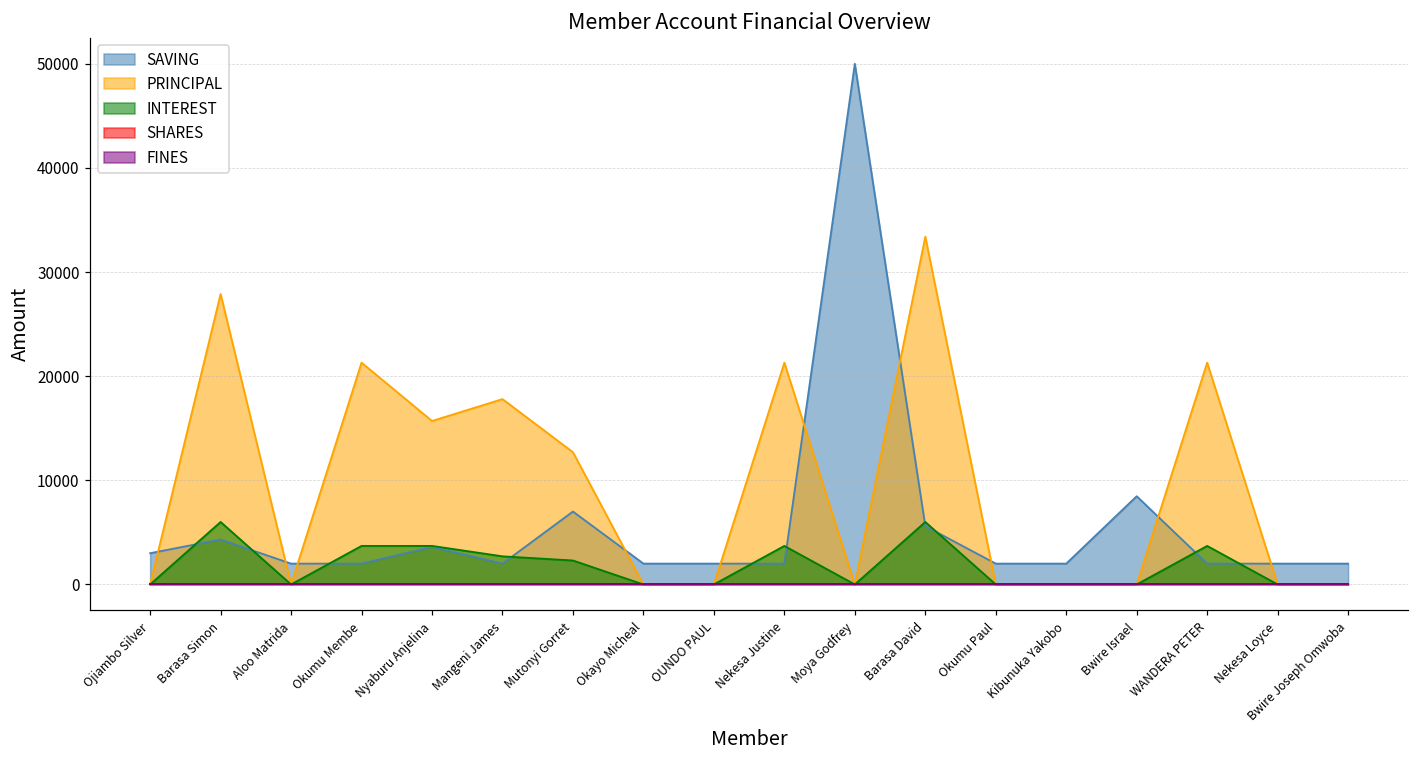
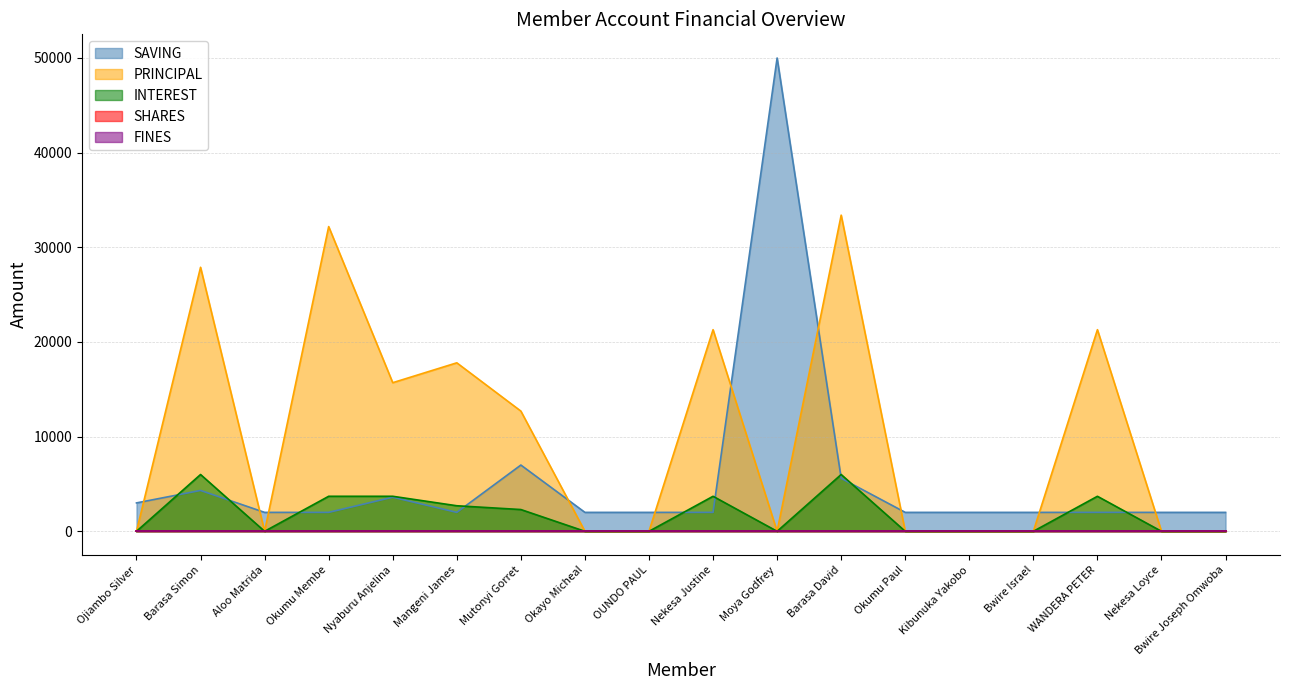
  {
    "SAVING": {
      "Ojiambo Silver": 3000,
      "Barasa Simon": 4000,
      "Aloo Matrida": 2000,
      "Okumu Membe": 2000,
      "Mangeni James": 2000,
      "Mutonyi Gorret": 7000,
      "Okayo Micheal": 2000,
      "OUNDO PAUL": 2000,
      "Nekesa Justine": 2000,
      "Moya Godfrey": 50000,
      "Barasa David": 6000,
      "Okumu Paul": 2000,
      "Kibunuka Yakobo": 2000,
-     "Bwire Israel": 8000,
+     "Bwire Israel": 2000,
      "WANDERA PETER": 2000,
      "Nekesa Loyce": 2000,
      "Bwire Joseph Omwoba": 2000
    },
    "PRINCIPAL": {
      "Barasa Simon": 28000,
-     "Okumu Membe": 21000,
+     "Okumu Membe": 32000,
      "Nyaburu Anjelina": 16000,
      "Mangeni James": 18000,
      "Mutonyi Gorret": 13000,
      "Nekesa Justine": 21000,
      "Barasa David": 33000,
      "WANDERA PETER": 21000
    },
    "INTEREST": {
      "Barasa Simon": 6000,
      "Okumu Membe": 4000,
      "Mangeni James": 3000,
      "Mutonyi Gorret": 2000,
      "Nekesa Justine": 4000,
      "Barasa David": 6000,
      "WANDERA PETER": 4000
    },
    "FINES": {
      "Barasa Simon": 0,
      "Okumu Membe": 0,
      "Nyaburu Anjelina": 0,
      "Mangeni James": 0,
      "Mutonyi Gorret": 0,
      "Nekesa Justine": 0,
      "Barasa David": 0,
      "WANDERA PETER": 0
    }
  }
